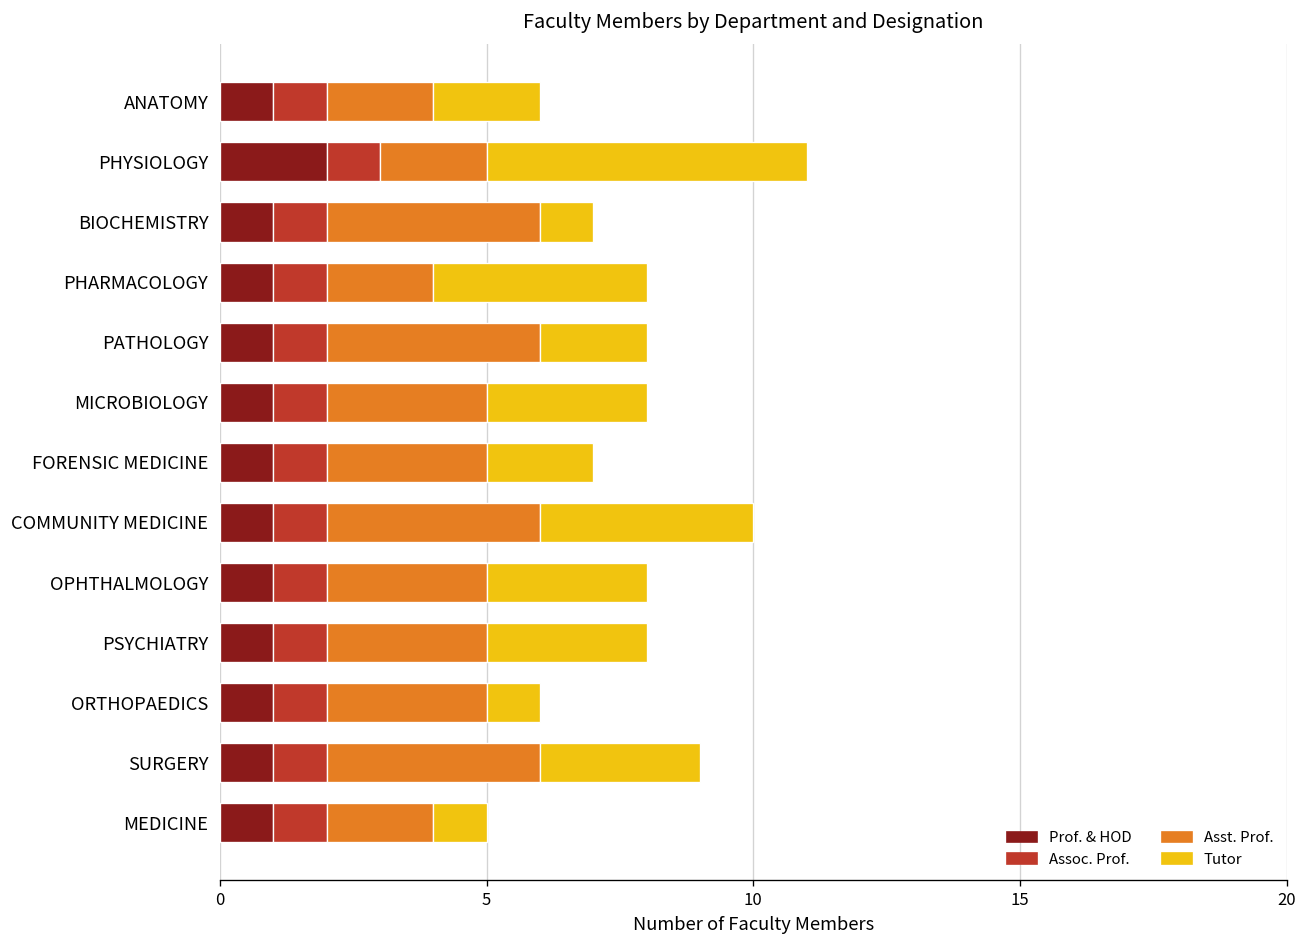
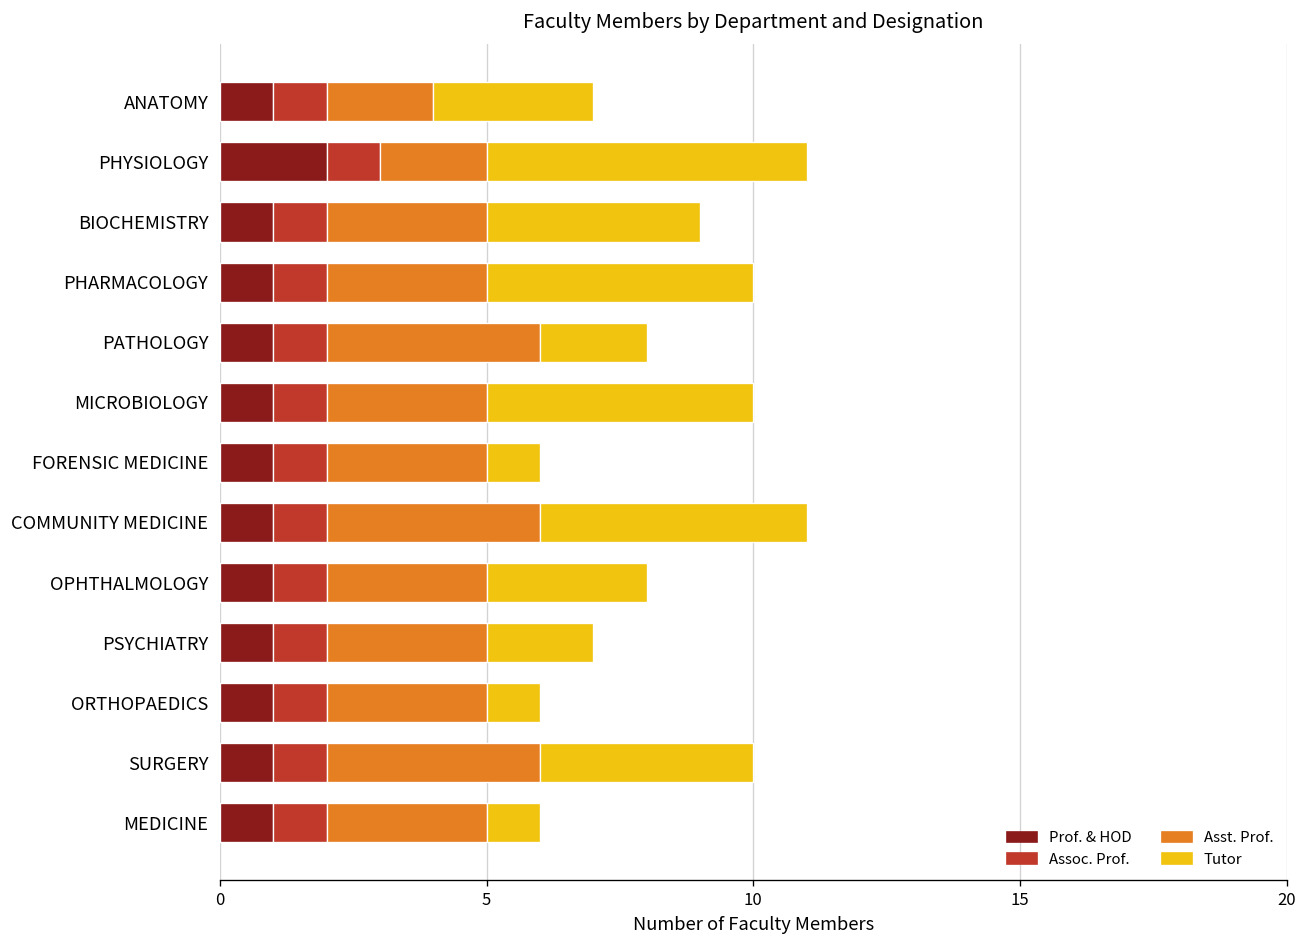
  {
    "Prof. & HOD": {
      "ANATOMY": 1,
      "PHYSIOLOGY": 2,
      "BIOCHEMISTRY": 1,
      "PHARMACOLOGY": 1,
      "PATHOLOGY": 1,
      "MICROBIOLOGY": 1,
      "FORENSIC MEDICINE": 1,
      "COMMUNITY MEDICINE": 1,
      "OPHTHALMOLOGY": 1,
      "PSYCHIATRY": 1,
      "ORTHOPAEDICS": 1,
      "SURGERY": 1,
      "MEDICINE": 1
    },
    "Asst. Prof.": {
-     "BIOCHEMISTRY": 4,
-     "PHARMACOLOGY": 2,
-     "MEDICINE": 2
+     "BIOCHEMISTRY": 3,
+     "PHARMACOLOGY": 3,
+     "MEDICINE": 3
    },
    "Tutor": {
-     "ANATOMY": 2,
+     "ANATOMY": 3,
      "PHYSIOLOGY": 6,
-     "BIOCHEMISTRY": 1,
-     "PHARMACOLOGY": 4,
+     "BIOCHEMISTRY": 4,
+     "PHARMACOLOGY": 5,
      "PATHOLOGY": 2,
-     "MICROBIOLOGY": 3,
-     "FORENSIC MEDICINE": 2,
-     "COMMUNITY MEDICINE": 4,
+     "MICROBIOLOGY": 5,
+     "FORENSIC MEDICINE": 1,
+     "COMMUNITY MEDICINE": 5,
      "OPHTHALMOLOGY": 3,
-     "PSYCHIATRY": 3,
+     "PSYCHIATRY": 2,
      "ORTHOPAEDICS": 1,
-     "SURGERY": 3,
+     "SURGERY": 4,
      "MEDICINE": 1
    }
  }
